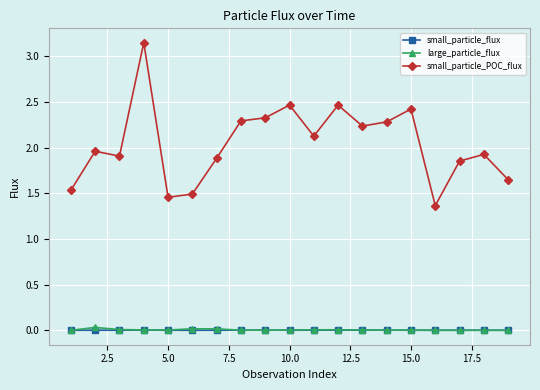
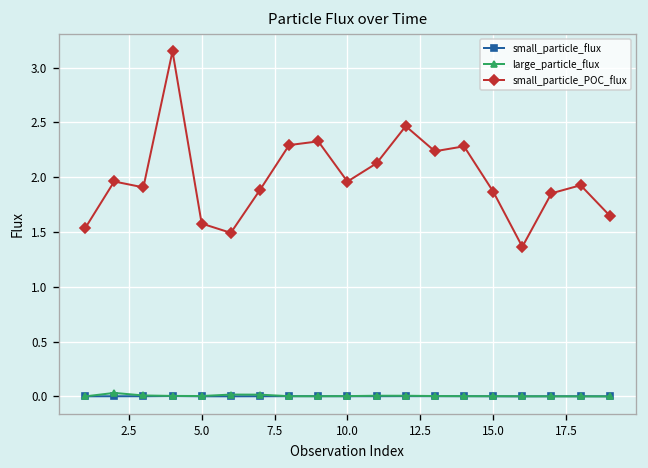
  {
    "small_particle_POC_flux": {
-     "5.0": 1.5,
-     "10.0": 2.5,
-     "15.0": 2.4
+     "5.0": 1.6,
+     "10.0": 2.0,
+     "15.0": 1.9
    }
  }
